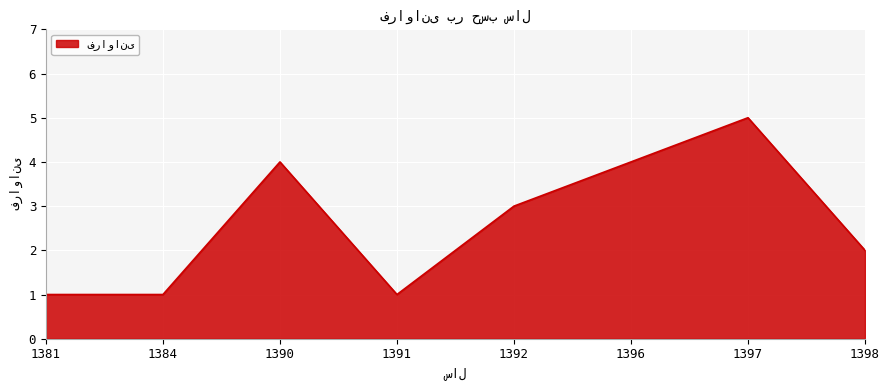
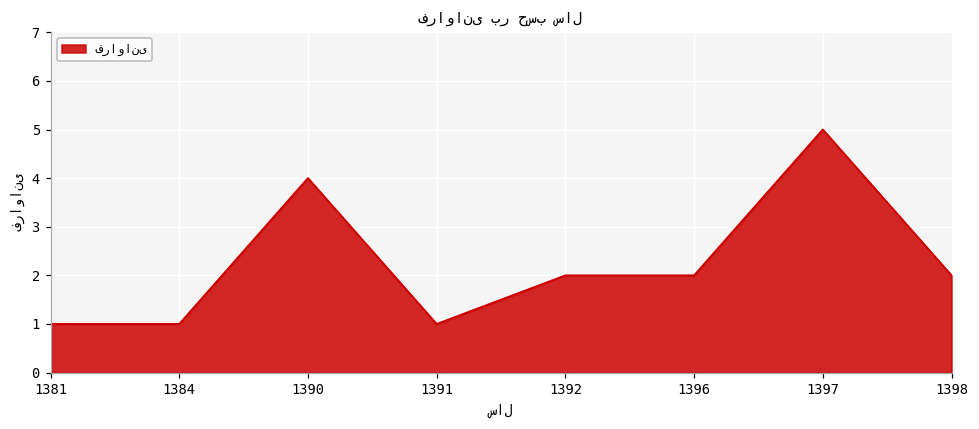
  {
    "1381": 1,
    "1384": 1,
    "1390": 4,
    "1391": 1,
-   "1392": 3,
-   "1396": 4,
+   "1392": 2,
+   "1396": 2,
    "1397": 5,
    "1398": 2
  }
